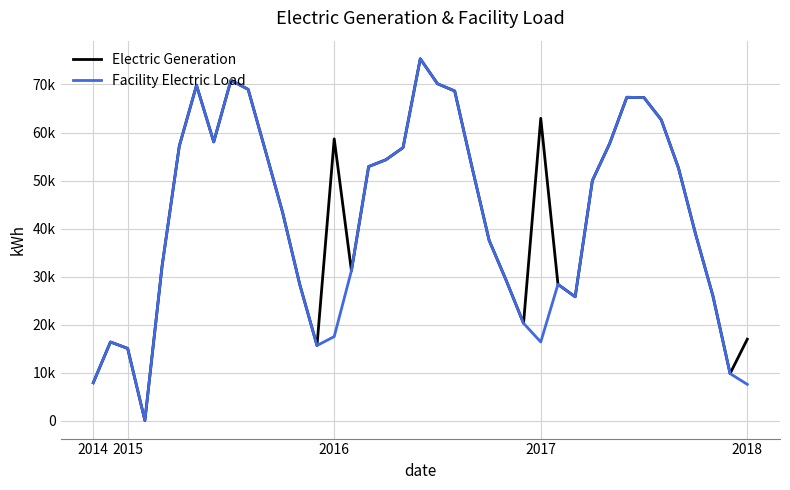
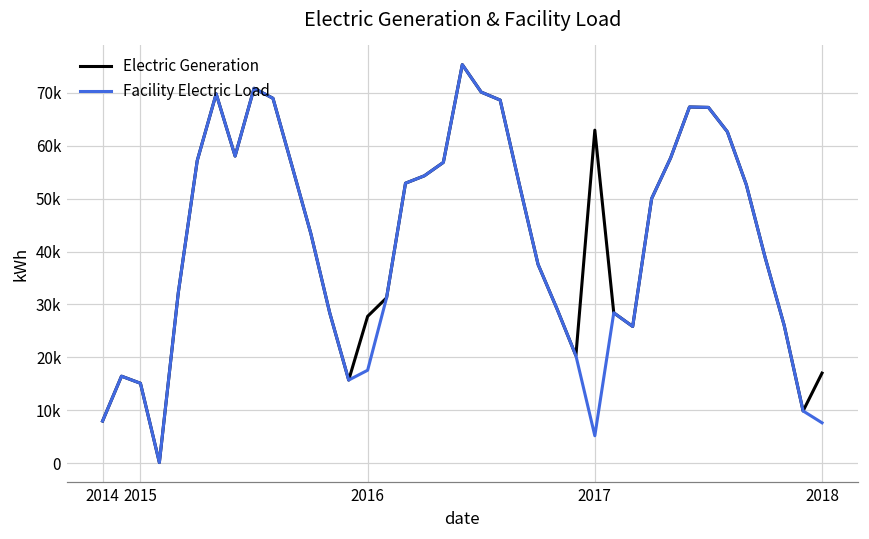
  {
    "Electric Generation": {
-     "2016": 59000,
+     "2016": 28000,
      "2017": 63000,
      "2018": 17000
    },
    "Facility Electric Load": {
      "2016": 18000,
-     "2017": 16000,
+     "2017": 5000,
      "2018": 8000
    }
  }
